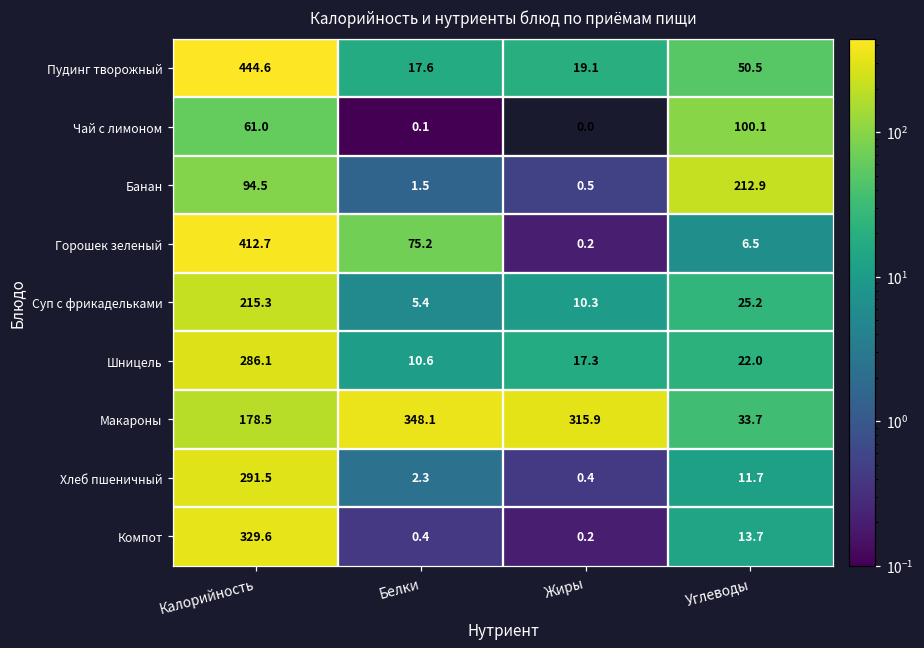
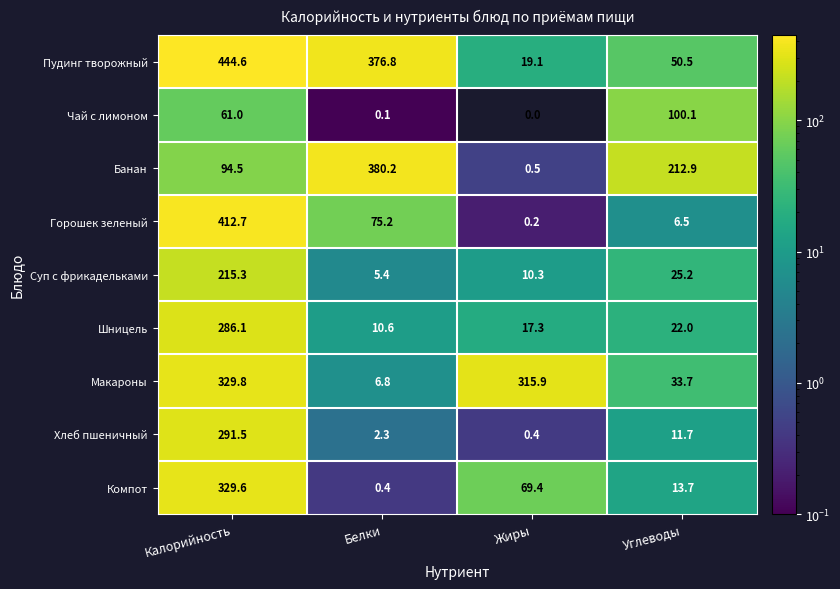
  {
    "Пудинг творожный": {
      "Калорийность": 444.6,
-     "Белки": 17.6,
+     "Белки": 376.8,
      "Жиры": 19.1,
      "Углеводы": 50.5
    },
    "Чай с лимоном": {
      "Калорийность": 61.0,
      "Белки": 0.1,
      "Углеводы": 100.1
    },
    "Банан": {
      "Калорийность": 94.5,
-     "Белки": 1.5,
+     "Белки": 380.2,
      "Жиры": 0.5,
      "Углеводы": 212.9
    },
    "Горошек зеленый": {
      "Калорийность": 412.7,
      "Белки": 75.2,
      "Жиры": 0.2,
      "Углеводы": 6.5
    },
    "Суп с фрикадельками": {
      "Калорийность": 215.3,
      "Белки": 5.4,
      "Жиры": 10.3,
      "Углеводы": 25.2
    },
    "Шницель": {
      "Калорийность": 286.1,
      "Белки": 10.6,
      "Жиры": 17.3,
      "Углеводы": 22.0
    },
    "Макароны": {
-     "Калорийность": 178.5,
-     "Белки": 348.1,
+     "Калорийность": 329.8,
+     "Белки": 6.8,
      "Жиры": 315.9,
      "Углеводы": 33.7
    },
    "Хлеб пшеничный": {
      "Калорийность": 291.5,
      "Белки": 2.3,
      "Жиры": 0.4,
      "Углеводы": 11.7
    },
    "Компот": {
      "Калорийность": 329.6,
      "Белки": 0.4,
-     "Жиры": 0.2,
+     "Жиры": 69.4,
      "Углеводы": 13.7
    }
  }
